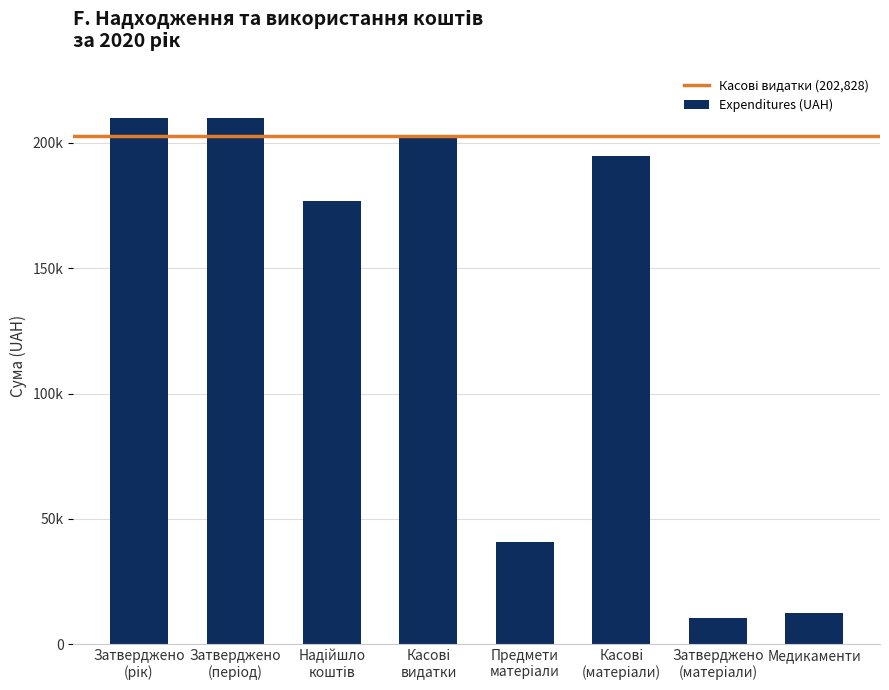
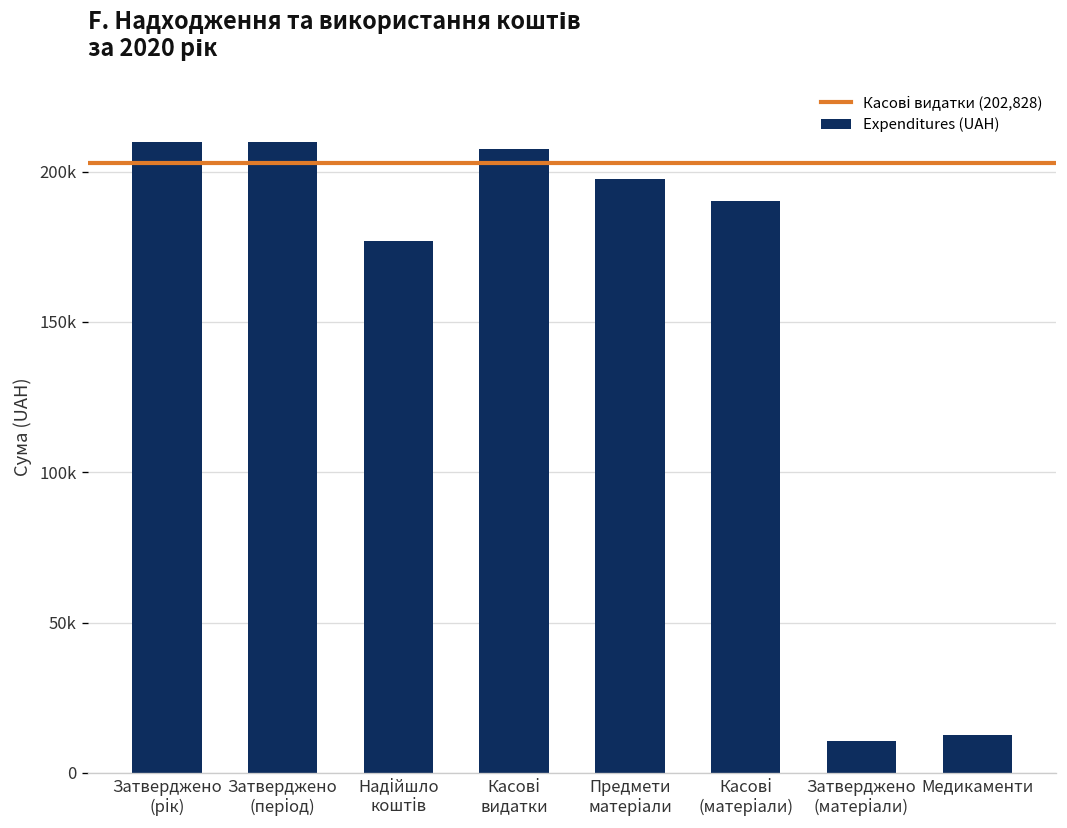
  {
    "Затверджено (рік)": 210000,
    "Затверджено (період)": 210000,
    "Надійшло коштів": 177000,
-   "Касові видатки": 203000,
-   "Предмети матеріали": 41000,
-   "Касові (матеріали)": 195000,
+   "Касові видатки": 208000,
+   "Предмети матеріали": 197000,
+   "Касові (матеріали)": 190000,
    "Затверджено (матеріали)": 10000,
    "Медикаменти": 12000
  }
